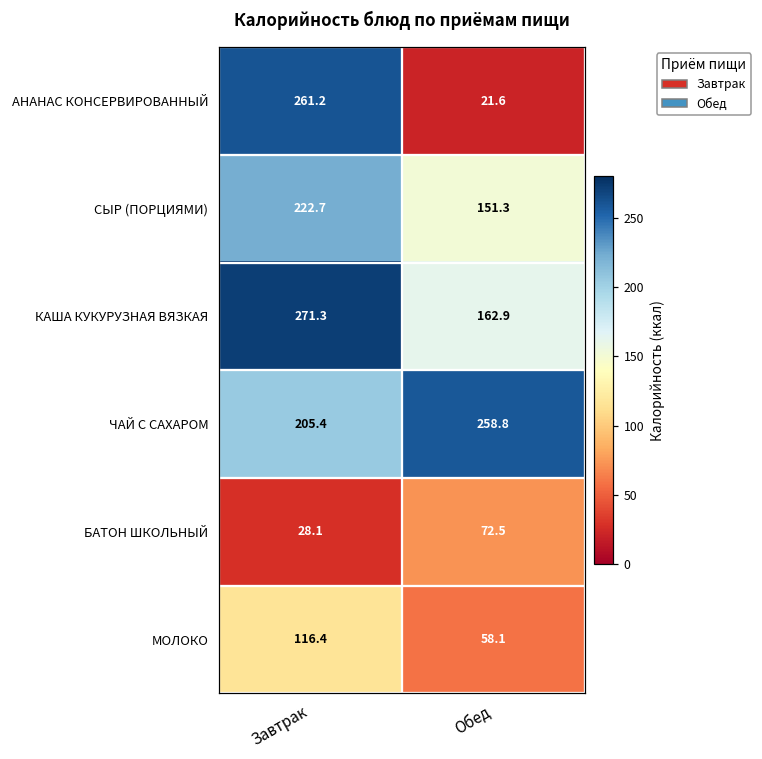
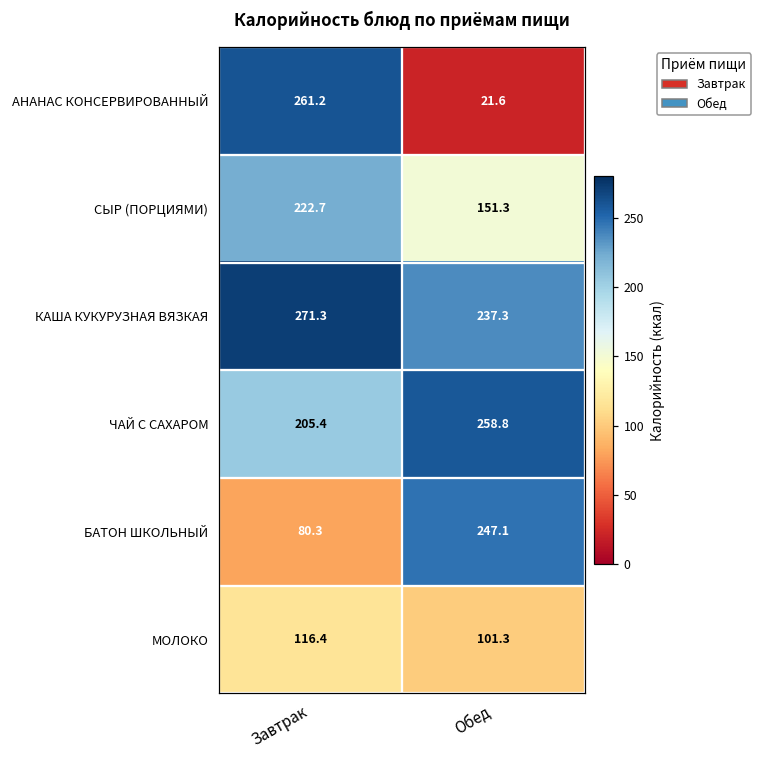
  {
    "АНАНАС КОНСЕРВИРОВАННЫЙ": {
      "Завтрак": 261.2,
      "Обед": 21.6
    },
    "СЫР (ПОРЦИЯМИ)": {
      "Завтрак": 222.7,
      "Обед": 151.3
    },
    "КАША КУКУРУЗНАЯ ВЯЗКАЯ": {
      "Завтрак": 271.3,
-     "Обед": 162.9
+     "Обед": 237.3
    },
    "ЧАЙ С САХАРОМ": {
      "Завтрак": 205.4,
      "Обед": 258.8
    },
    "БАТОН ШКОЛЬНЫЙ": {
-     "Завтрак": 28.1,
-     "Обед": 72.5
+     "Завтрак": 80.3,
+     "Обед": 247.1
    },
    "МОЛОКО": {
      "Завтрак": 116.4,
-     "Обед": 58.1
+     "Обед": 101.3
    }
  }
